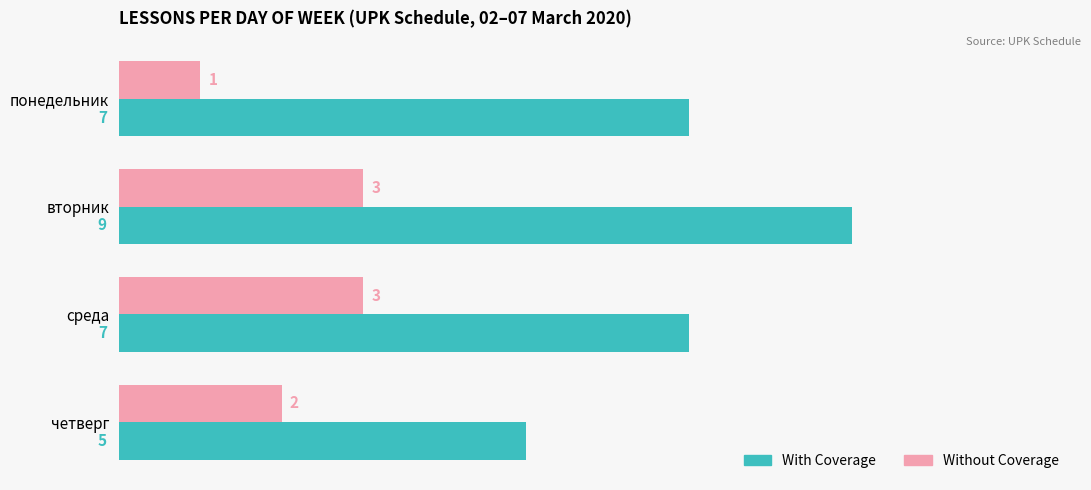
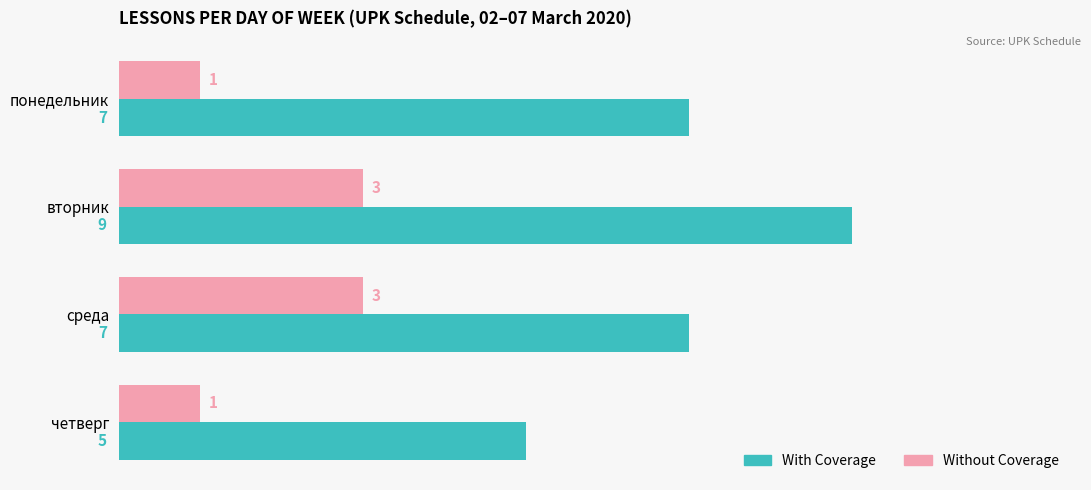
  {
    "Without Coverage": {
      "понедельник": 1,
      "вторник": 3,
      "среда": 3,
-     "четверг": 2
+     "четверг": 1
    }
  }
